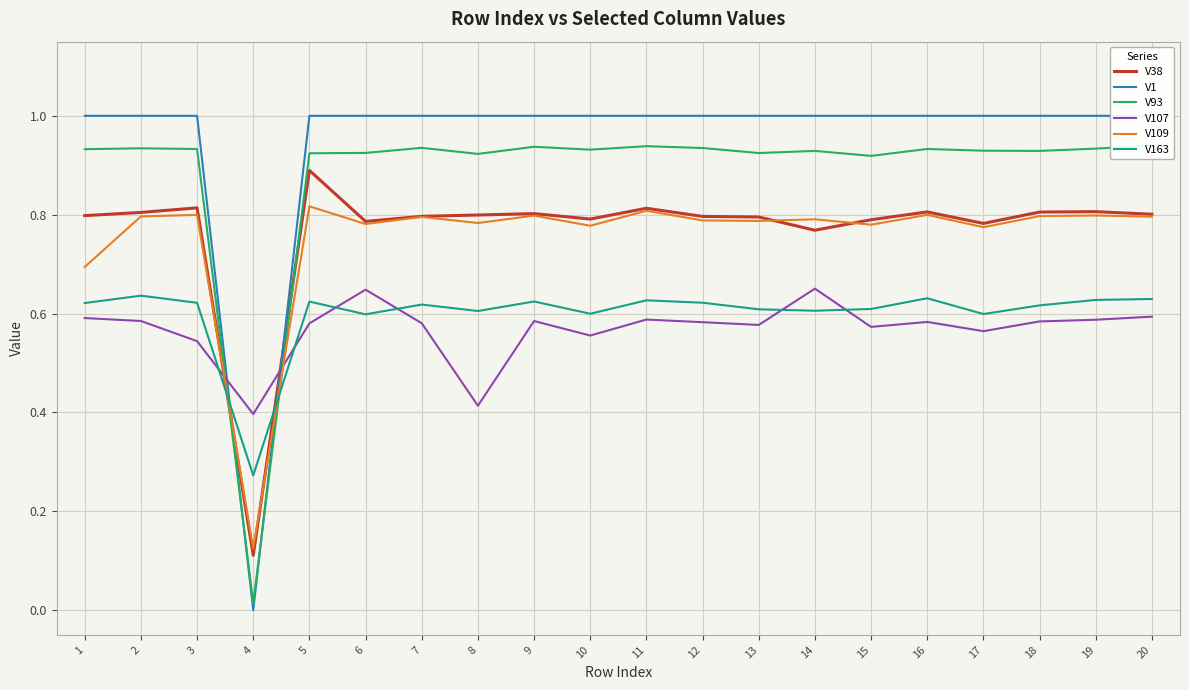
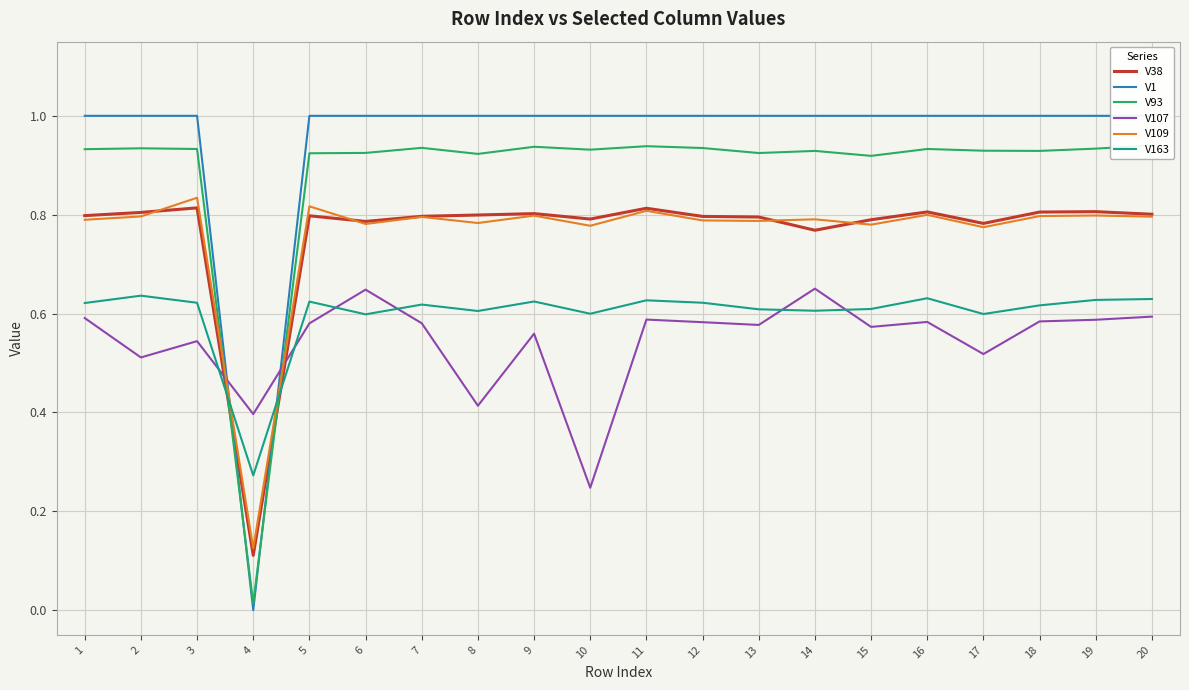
  {
    "V38": {
      "1": 0.80,
      "2": 0.80,
      "3": 0.81,
      "4": 0.11,
-     "5": 0.89,
+     "5": 0.80,
      "6": 0.79,
      "8": 0.80,
      "10": 0.79,
      "12": 0.80,
      "13": 0.80,
      "14": 0.77,
      "15": 0.79,
      "16": 0.81,
      "17": 0.78,
      "18": 0.81,
      "19": 0.81
    },
    "V1": {
      "1": 1.00,
      "2": 1.00,
      "3": 1.00,
      "4": 0.00,
      "5": 1.00,
      "6": 1.00,
      "7": 1.00,
      "8": 1.00,
      "9": 1.00,
      "10": 1.00,
      "11": 1.00,
      "12": 1.00,
      "13": 1.00,
      "14": 1.00,
      "15": 1.00,
      "16": 1.00,
      "17": 1.00,
      "18": 1.00,
      "19": 1.00
    },
    "V107": {
      "1": 0.59,
-     "2": 0.58,
+     "2": 0.51,
      "3": 0.54,
      "4": 0.40,
      "5": 0.58,
      "6": 0.65,
      "7": 0.58,
      "8": 0.41,
-     "9": 0.58,
-     "10": 0.56,
+     "9": 0.56,
+     "10": 0.25,
      "11": 0.59,
      "12": 0.58,
      "13": 0.58,
      "14": 0.65,
      "15": 0.57,
      "16": 0.58,
-     "17": 0.56,
+     "17": 0.52,
      "18": 0.58,
      "19": 0.59,
      "20": 0.59
    },
    "V109": {
-     "1": 0.69,
+     "1": 0.79,
      "2": 0.80,
-     "3": 0.80,
+     "3": 0.83,
      "4": 0.13,
      "5": 0.82,
      "6": 0.78,
      "8": 0.78,
      "10": 0.78,
      "12": 0.79,
      "13": 0.79,
      "14": 0.79,
      "15": 0.78,
      "16": 0.80,
      "17": 0.77,
      "18": 0.80,
      "19": 0.80
    }
  }
